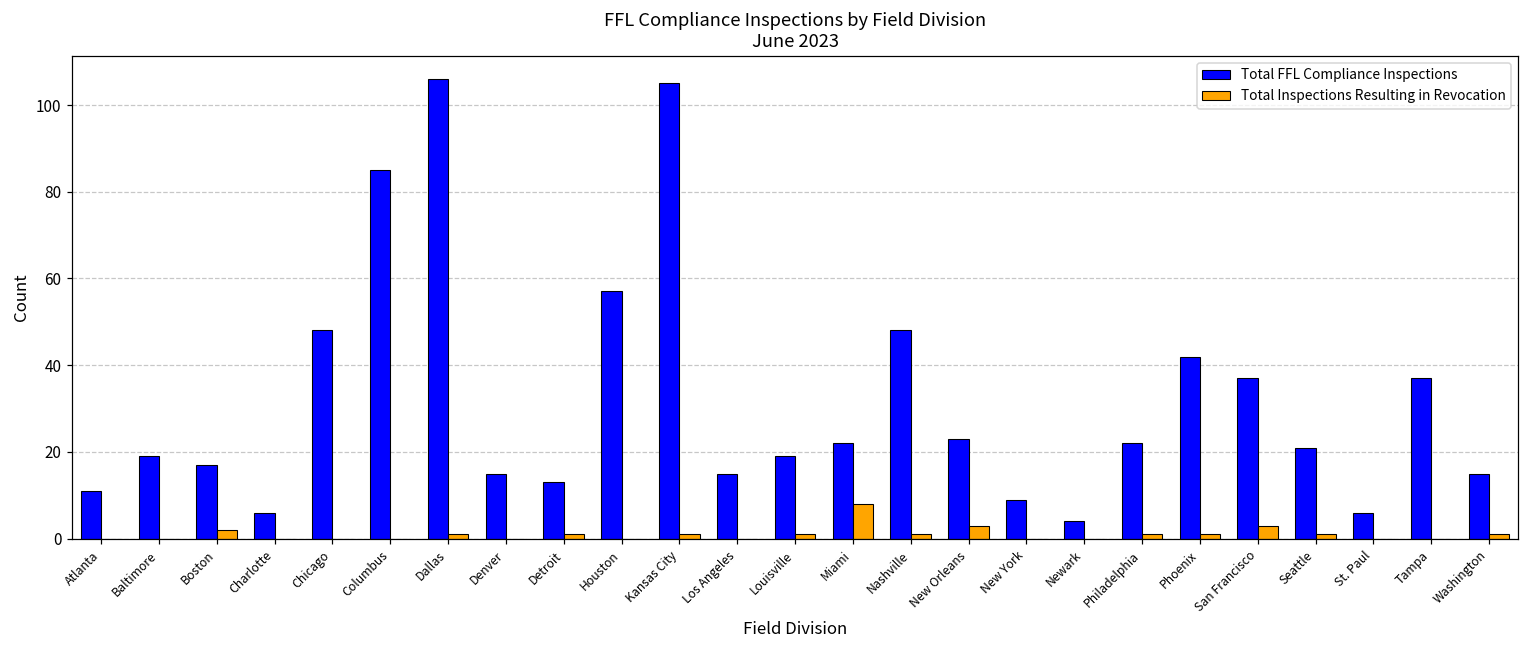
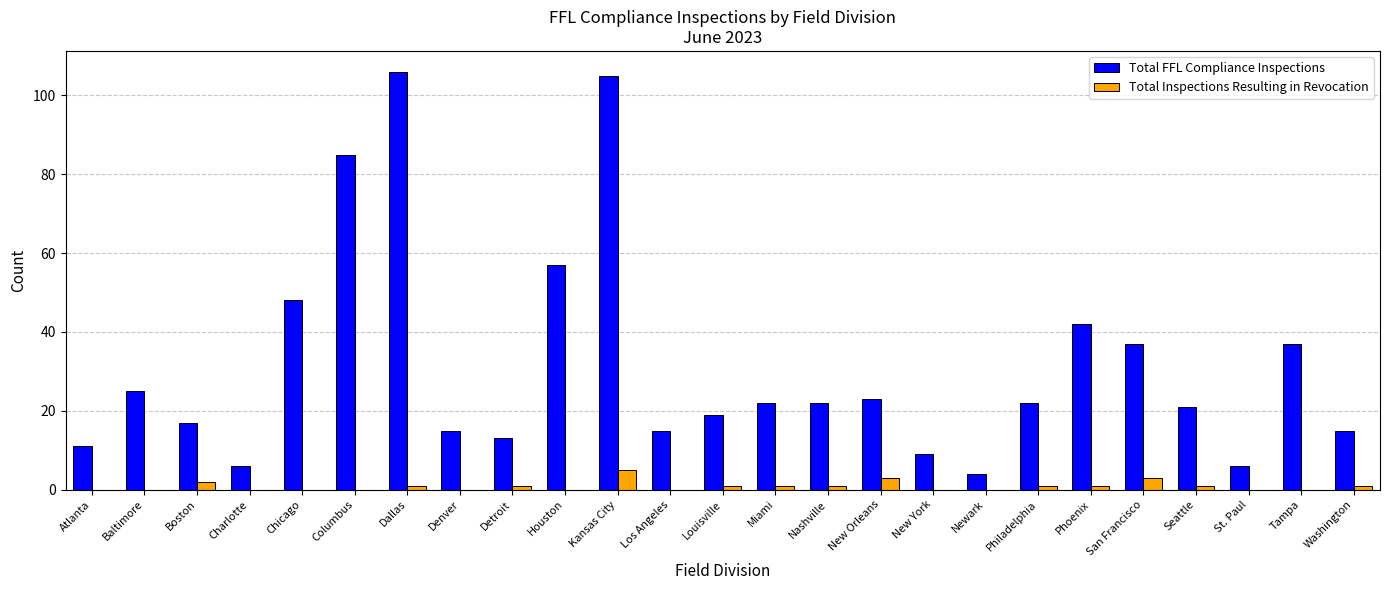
  {
    "Total FFL Compliance Inspections": {
      "Atlanta": 11,
-     "Baltimore": 19,
+     "Baltimore": 25,
      "Boston": 17,
      "Charlotte": 6,
      "Chicago": 48,
      "Columbus": 85,
      "Dallas": 106,
      "Denver": 15,
      "Detroit": 13,
      "Houston": 57,
      "Kansas City": 105,
      "Los Angeles": 15,
      "Louisville": 19,
      "Miami": 22,
-     "Nashville": 48,
+     "Nashville": 22,
      "New Orleans": 23,
      "New York": 9,
      "Newark": 4,
      "Philadelphia": 22,
      "Phoenix": 42,
      "San Francisco": 37,
      "Seattle": 21,
      "St. Paul": 6,
      "Tampa": 37,
      "Washington": 15
    },
    "Total Inspections Resulting in Revocation": {
      "Atlanta": 0,
      "Baltimore": 0,
      "Boston": 2,
      "Charlotte": 0,
      "Chicago": 0,
      "Columbus": 0,
      "Dallas": 1,
      "Denver": 0,
      "Detroit": 1,
      "Houston": 0,
-     "Kansas City": 1,
+     "Kansas City": 5,
      "Los Angeles": 0,
      "Louisville": 1,
-     "Miami": 8,
+     "Miami": 1,
      "Nashville": 1,
      "New Orleans": 3,
      "New York": 0,
      "Newark": 0,
      "Philadelphia": 1,
      "Phoenix": 1,
      "San Francisco": 3,
      "Seattle": 1,
      "St. Paul": 0,
      "Tampa": 0,
      "Washington": 1
    }
  }
